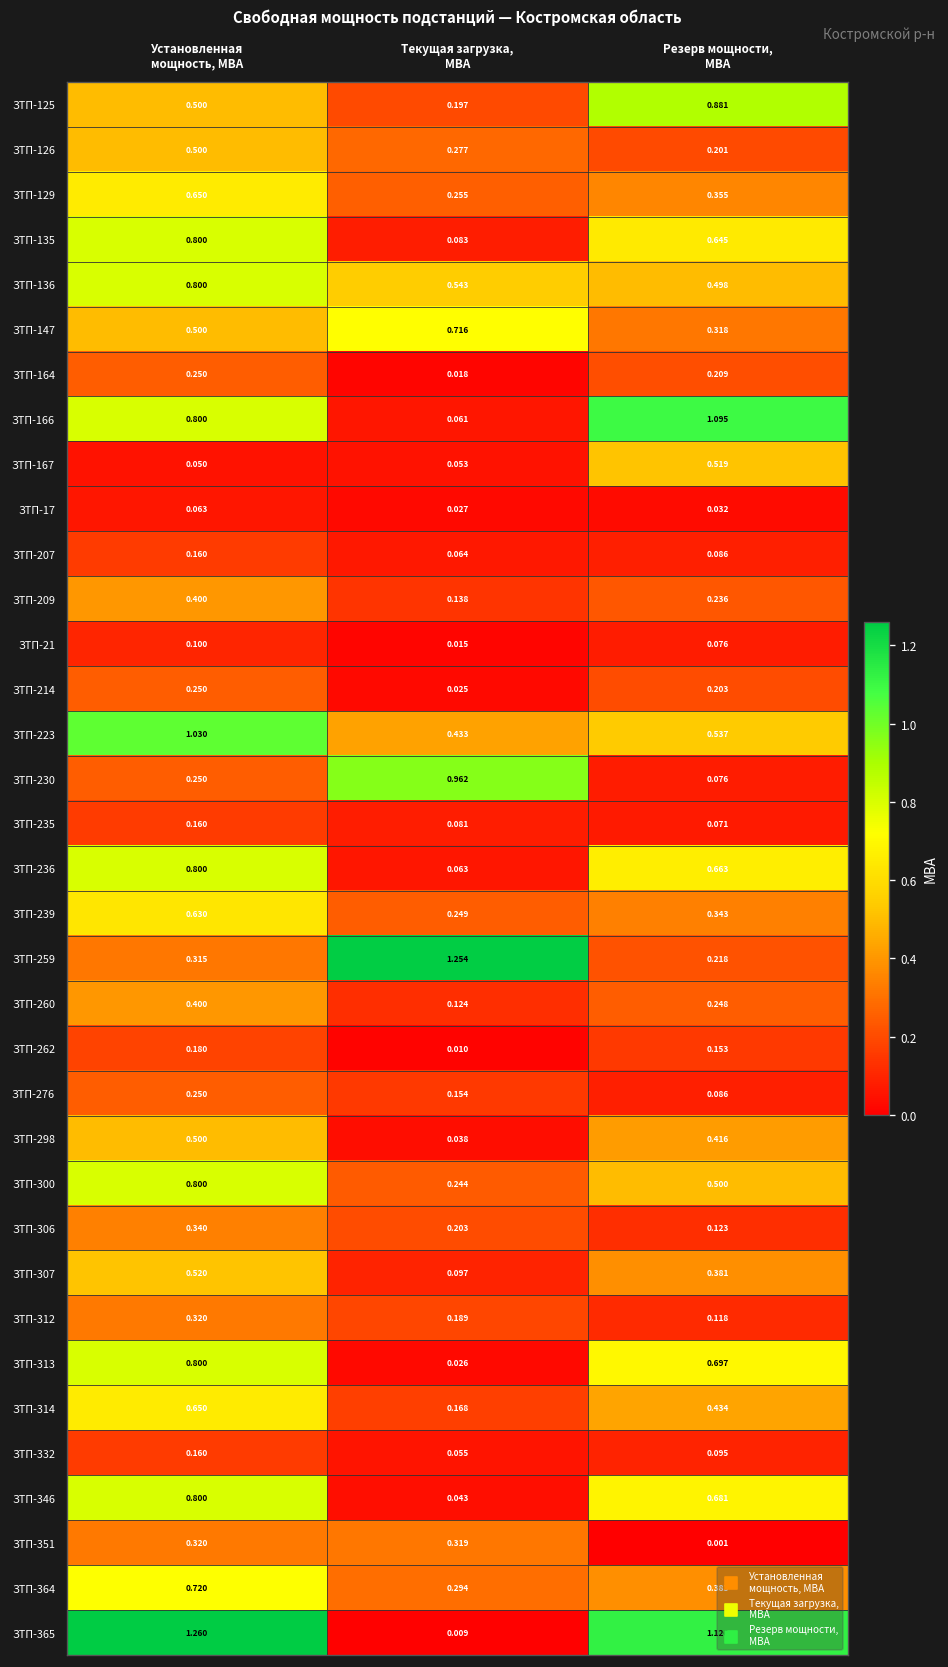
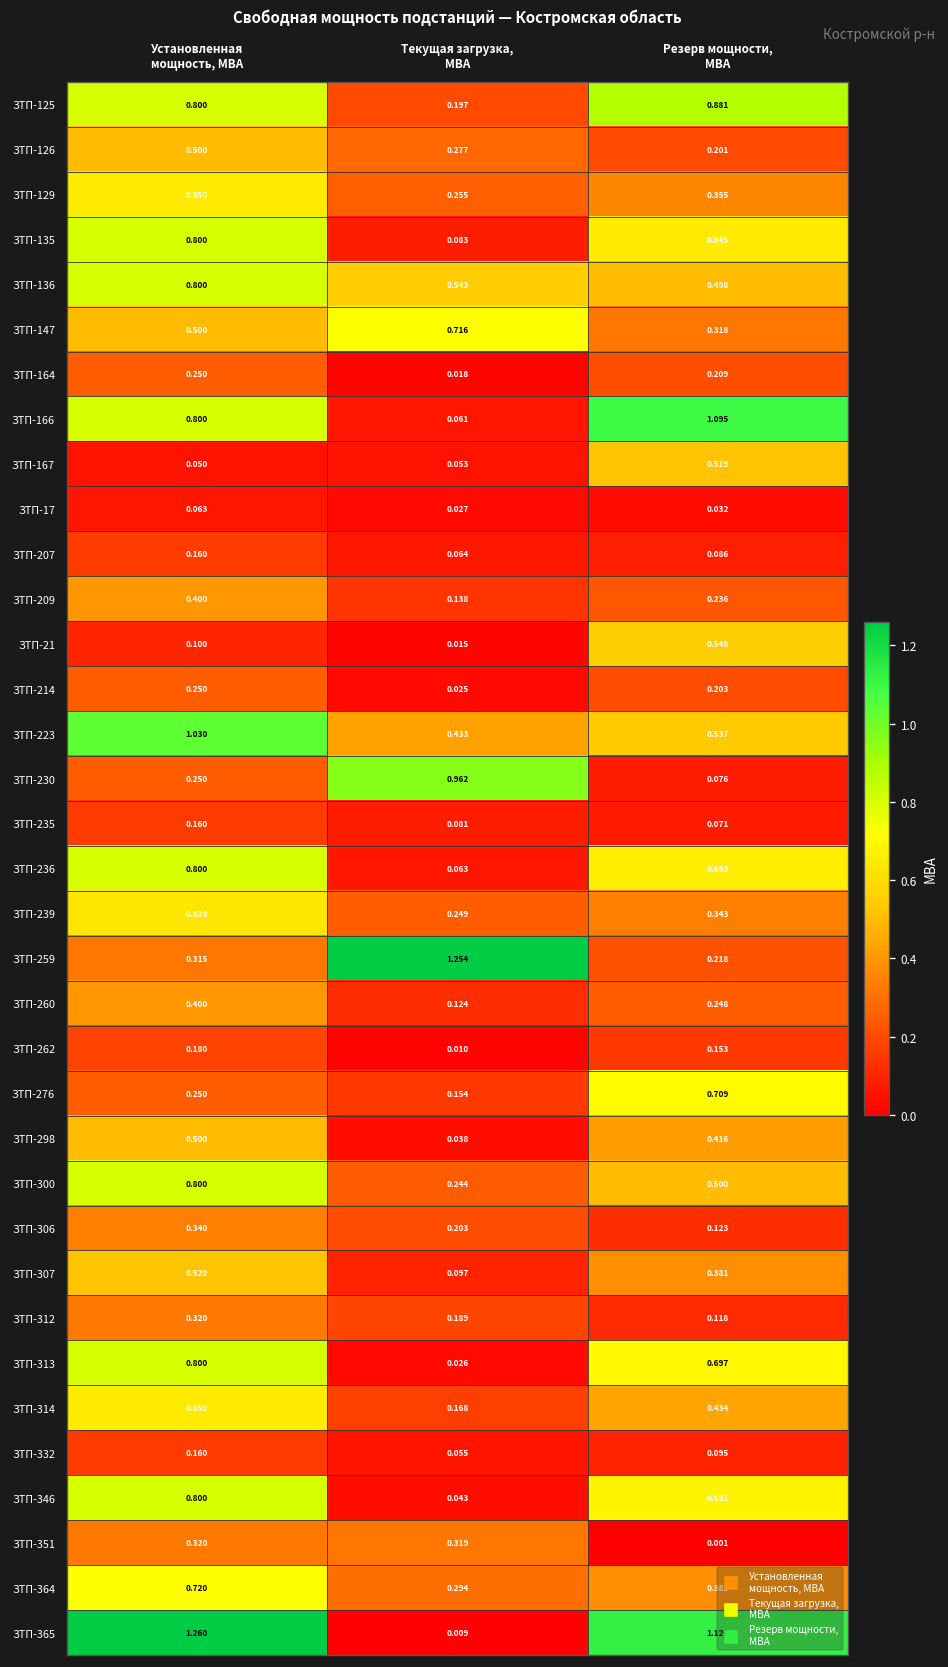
  {
    "ЗТП-125": {
-     "Установленная мощность, МВА": 0.500,
+     "Установленная мощность, МВА": 0.800,
      "Текущая загрузка, МВА": 0.197,
      "Резерв мощности, МВА": 0.881
    },
    "ЗТП-126": {
      "Установленная мощность, МВА": 0.500,
      "Текущая загрузка, МВА": 0.277,
      "Резерв мощности, МВА": 0.201
    },
    "ЗТП-129": {
      "Установленная мощность, МВА": 0.650,
      "Текущая загрузка, МВА": 0.255,
      "Резерв мощности, МВА": 0.355
    },
    "ЗТП-135": {
      "Установленная мощность, МВА": 0.800,
      "Текущая загрузка, МВА": 0.083,
      "Резерв мощности, МВА": 0.645
    },
    "ЗТП-136": {
      "Установленная мощность, МВА": 0.800,
      "Текущая загрузка, МВА": 0.543,
      "Резерв мощности, МВА": 0.498
    },
    "ЗТП-147": {
      "Установленная мощность, МВА": 0.500,
      "Текущая загрузка, МВА": 0.716,
      "Резерв мощности, МВА": 0.318
    },
    "ЗТП-164": {
      "Установленная мощность, МВА": 0.250,
      "Текущая загрузка, МВА": 0.018,
      "Резерв мощности, МВА": 0.209
    },
    "ЗТП-166": {
      "Установленная мощность, МВА": 0.800,
      "Текущая загрузка, МВА": 0.061,
      "Резерв мощности, МВА": 1.095
    },
    "ЗТП-167": {
      "Установленная мощность, МВА": 0.050,
      "Текущая загрузка, МВА": 0.053,
      "Резерв мощности, МВА": 0.519
    },
    "ЗТП-17": {
      "Установленная мощность, МВА": 0.063,
      "Текущая загрузка, МВА": 0.027,
      "Резерв мощности, МВА": 0.032
    },
    "ЗТП-207": {
      "Установленная мощность, МВА": 0.160,
      "Текущая загрузка, МВА": 0.064,
      "Резерв мощности, МВА": 0.086
    },
    "ЗТП-209": {
      "Установленная мощность, МВА": 0.400,
      "Текущая загрузка, МВА": 0.138,
      "Резерв мощности, МВА": 0.236
    },
    "ЗТП-21": {
      "Установленная мощность, МВА": 0.100,
      "Текущая загрузка, МВА": 0.015,
-     "Резерв мощности, МВА": 0.076
+     "Резерв мощности, МВА": 0.548
    },
    "ЗТП-214": {
      "Установленная мощность, МВА": 0.250,
      "Текущая загрузка, МВА": 0.025,
      "Резерв мощности, МВА": 0.203
    },
    "ЗТП-223": {
      "Установленная мощность, МВА": 1.030,
      "Текущая загрузка, МВА": 0.433,
      "Резерв мощности, МВА": 0.537
    },
    "ЗТП-230": {
      "Установленная мощность, МВА": 0.250,
      "Текущая загрузка, МВА": 0.962,
      "Резерв мощности, МВА": 0.076
    },
    "ЗТП-235": {
      "Установленная мощность, МВА": 0.160,
      "Текущая загрузка, МВА": 0.081,
      "Резерв мощности, МВА": 0.071
    },
    "ЗТП-236": {
      "Установленная мощность, МВА": 0.800,
      "Текущая загрузка, МВА": 0.063,
      "Резерв мощности, МВА": 0.663
    },
    "ЗТП-239": {
      "Установленная мощность, МВА": 0.630,
      "Текущая загрузка, МВА": 0.249,
      "Резерв мощности, МВА": 0.343
    },
    "ЗТП-259": {
      "Установленная мощность, МВА": 0.315,
      "Текущая загрузка, МВА": 1.254,
      "Резерв мощности, МВА": 0.218
    },
    "ЗТП-260": {
      "Установленная мощность, МВА": 0.400,
      "Текущая загрузка, МВА": 0.124,
      "Резерв мощности, МВА": 0.248
    },
    "ЗТП-262": {
      "Установленная мощность, МВА": 0.180,
      "Текущая загрузка, МВА": 0.010,
      "Резерв мощности, МВА": 0.153
    },
    "ЗТП-276": {
      "Установленная мощность, МВА": 0.250,
      "Текущая загрузка, МВА": 0.154,
-     "Резерв мощности, МВА": 0.086
+     "Резерв мощности, МВА": 0.709
    },
    "ЗТП-298": {
      "Установленная мощность, МВА": 0.500,
      "Текущая загрузка, МВА": 0.038,
      "Резерв мощности, МВА": 0.416
    },
    "ЗТП-300": {
      "Установленная мощность, МВА": 0.800,
      "Текущая загрузка, МВА": 0.244,
      "Резерв мощности, МВА": 0.500
    },
    "ЗТП-306": {
      "Установленная мощность, МВА": 0.340,
      "Текущая загрузка, МВА": 0.203,
      "Резерв мощности, МВА": 0.123
    },
    "ЗТП-307": {
      "Установленная мощность, МВА": 0.520,
      "Текущая загрузка, МВА": 0.097,
      "Резерв мощности, МВА": 0.381
    },
    "ЗТП-312": {
      "Установленная мощность, МВА": 0.320,
      "Текущая загрузка, МВА": 0.189,
      "Резерв мощности, МВА": 0.118
    },
    "ЗТП-313": {
      "Установленная мощность, МВА": 0.800,
      "Текущая загрузка, МВА": 0.026,
      "Резерв мощности, МВА": 0.697
    },
    "ЗТП-314": {
      "Установленная мощность, МВА": 0.650,
      "Текущая загрузка, МВА": 0.168,
      "Резерв мощности, МВА": 0.434
    },
    "ЗТП-332": {
      "Установленная мощность, МВА": 0.160,
      "Текущая загрузка, МВА": 0.055,
      "Резерв мощности, МВА": 0.095
    },
    "ЗТП-346": {
      "Установленная мощность, МВА": 0.800,
      "Текущая загрузка, МВА": 0.043,
      "Резерв мощности, МВА": 0.681
    },
    "ЗТП-351": {
      "Установленная мощность, МВА": 0.320,
      "Текущая загрузка, МВА": 0.319,
      "Резерв мощности, МВА": 0.001
    },
    "ЗТП-364": {
      "Установленная мощность, МВА": 0.720,
      "Текущая загрузка, МВА": 0.294
    },
    "ЗТП-365": {
      "Установленная мощность, МВА": 1.260,
      "Текущая загрузка, МВА": 0.009
    }
  }
